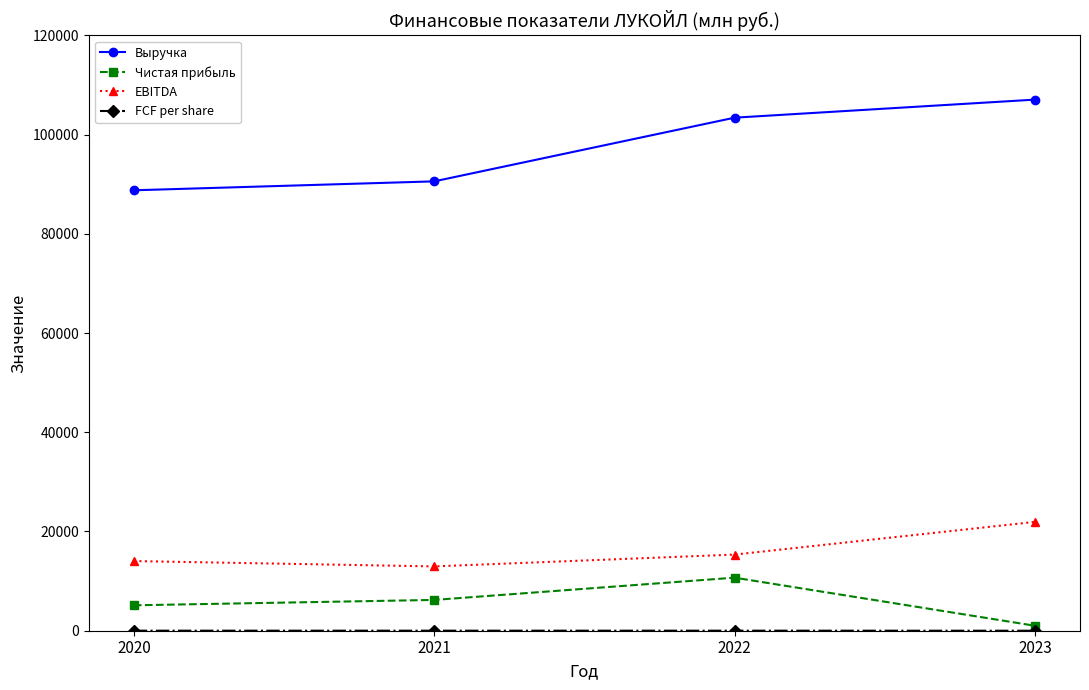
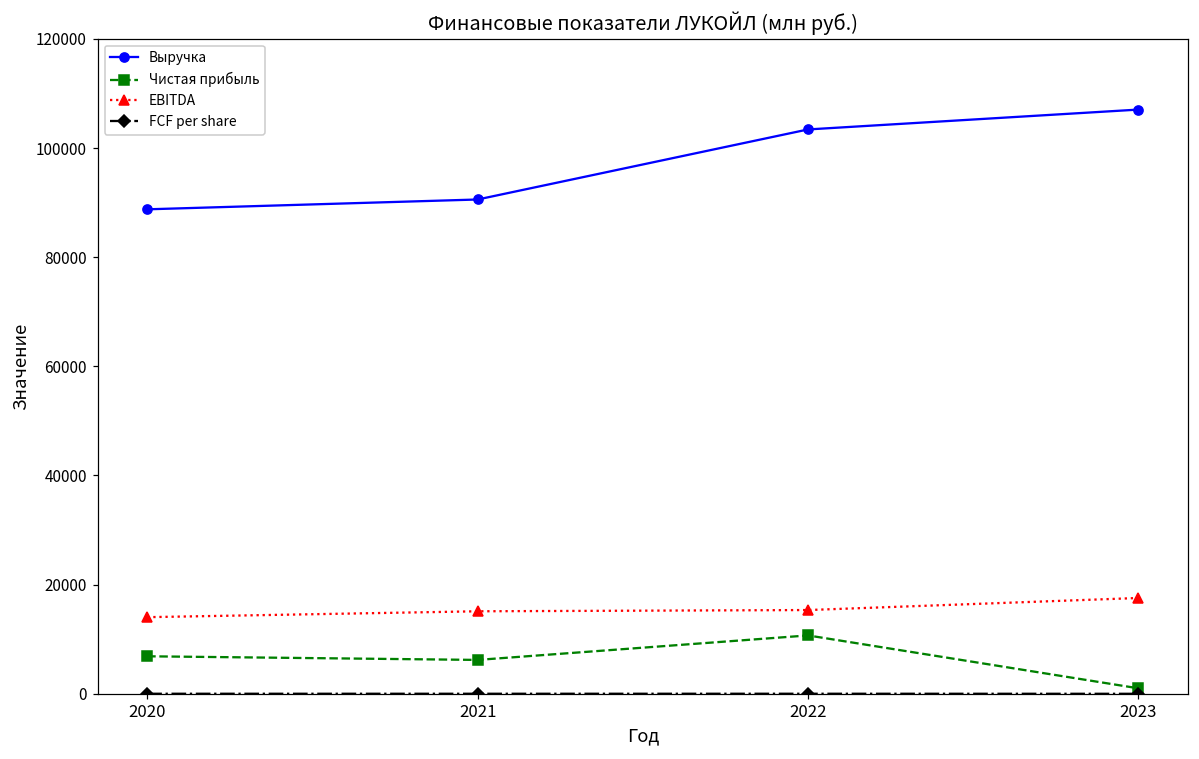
  {
    "Выручка": {
      "2020": 89000,
      "2021": 91000,
      "2022": 103000,
      "2023": 107000
    },
    "Чистая прибыль": {
-     "2020": 5000,
+     "2020": 7000,
      "2021": 6000,
      "2022": 11000,
      "2023": 1000
    },
    "EBITDA": {
      "2020": 14000,
-     "2021": 13000,
+     "2021": 15000,
      "2022": 15000,
-     "2023": 22000
+     "2023": 18000
    },
    "FCF per share": {
      "2020": 0,
      "2021": 0,
      "2022": 0,
      "2023": 0
    }
  }
